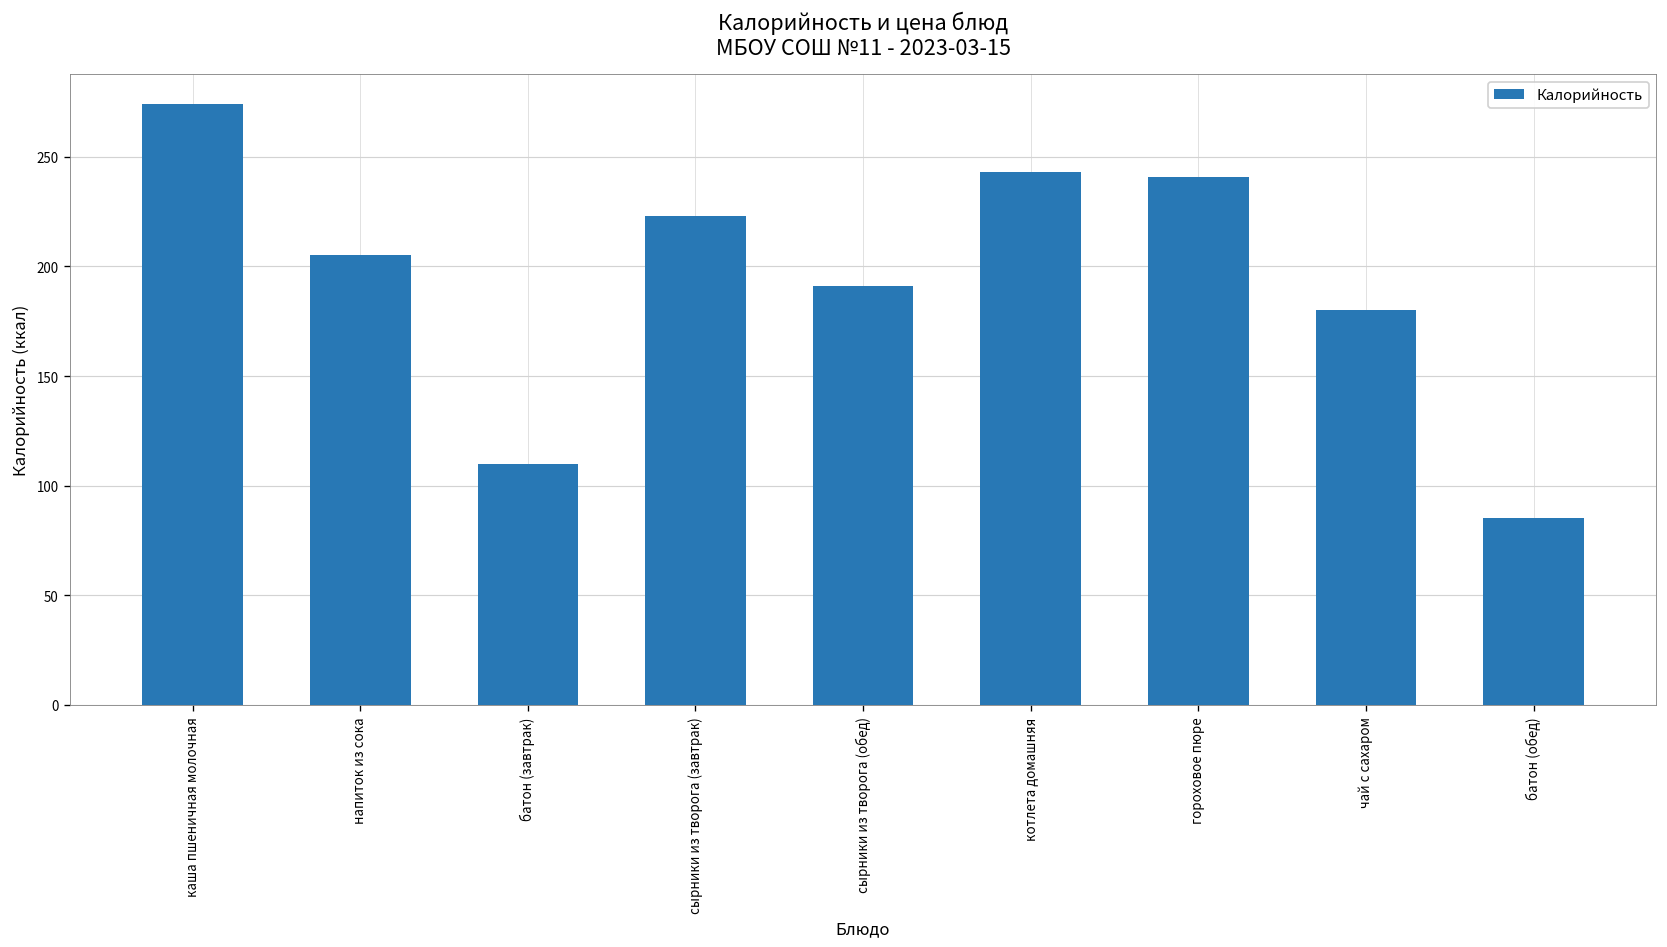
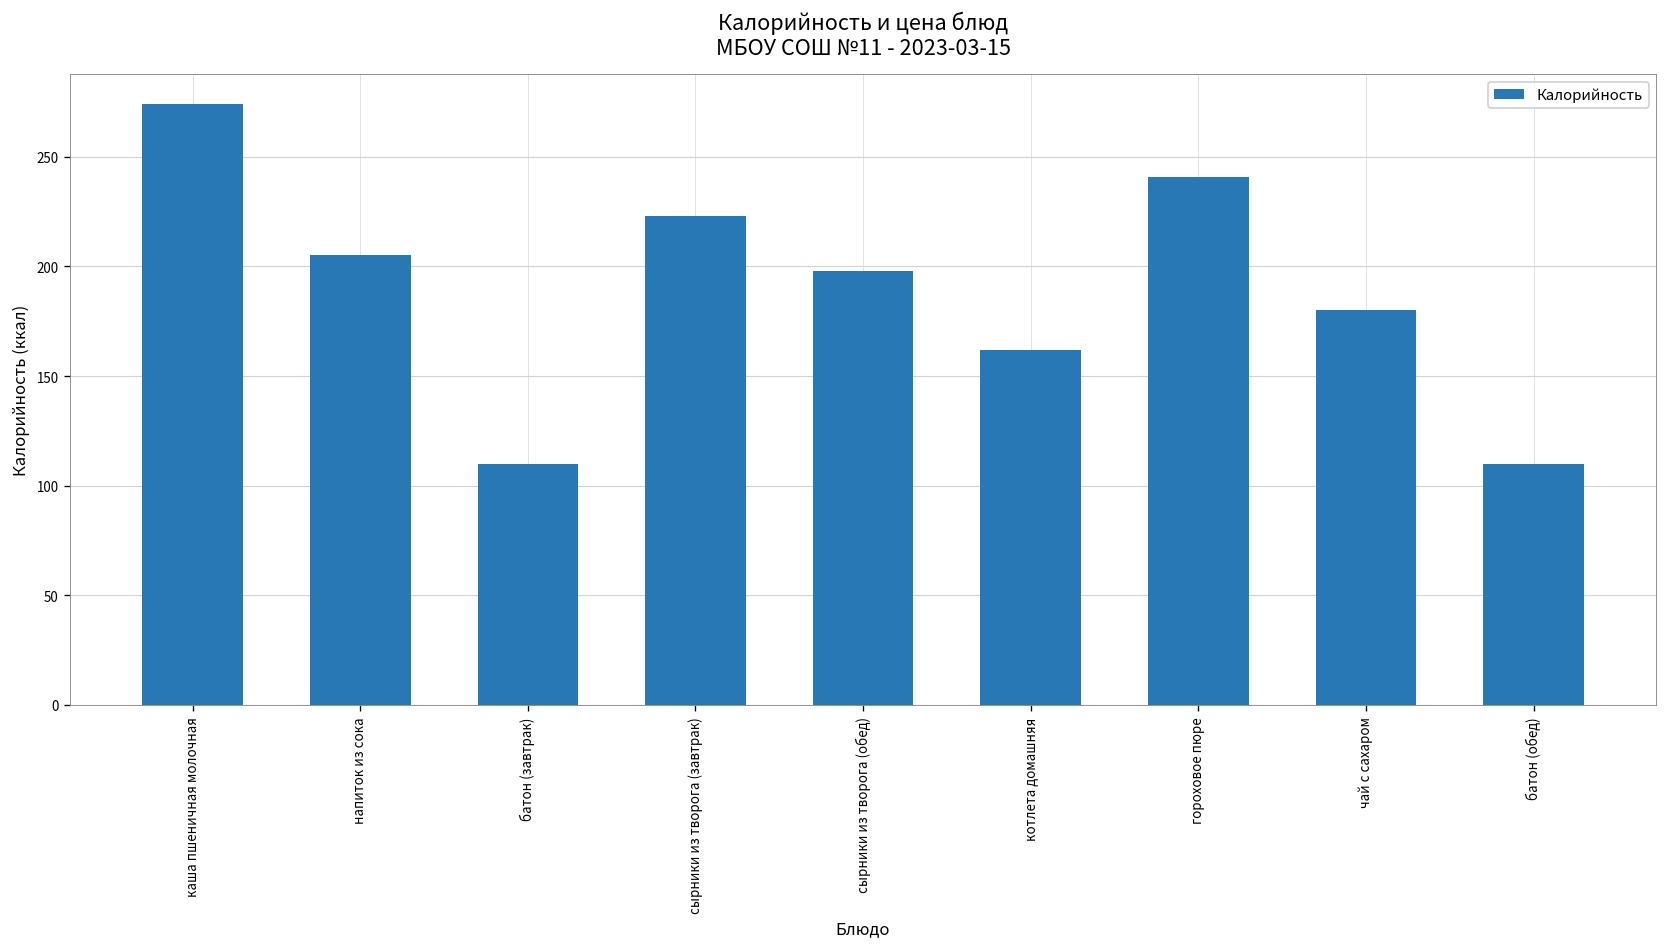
  {
    "каша пшеничная молочная": 274,
    "напиток из сока": 205,
    "батон (завтрак)": 110,
    "сырники из творога (завтрак)": 223,
-   "сырники из творога (обед)": 191,
-   "котлета домашняя": 243,
+   "сырники из творога (обед)": 198,
+   "котлета домашняя": 162,
    "гороховое пюре": 241,
    "чай с сахаром": 180,
-   "батон (обед)": 85
+   "батон (обед)": 110
  }
